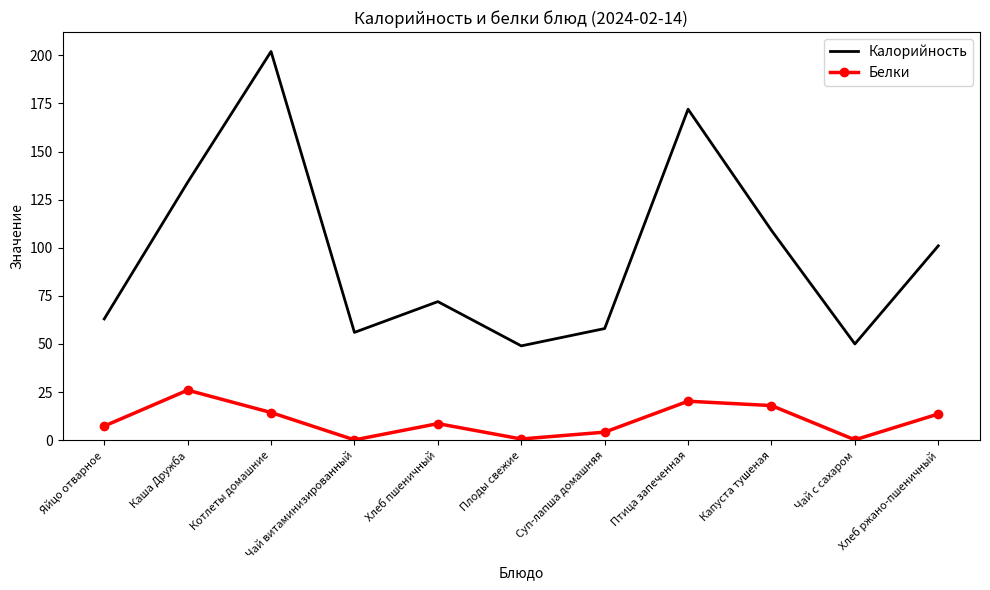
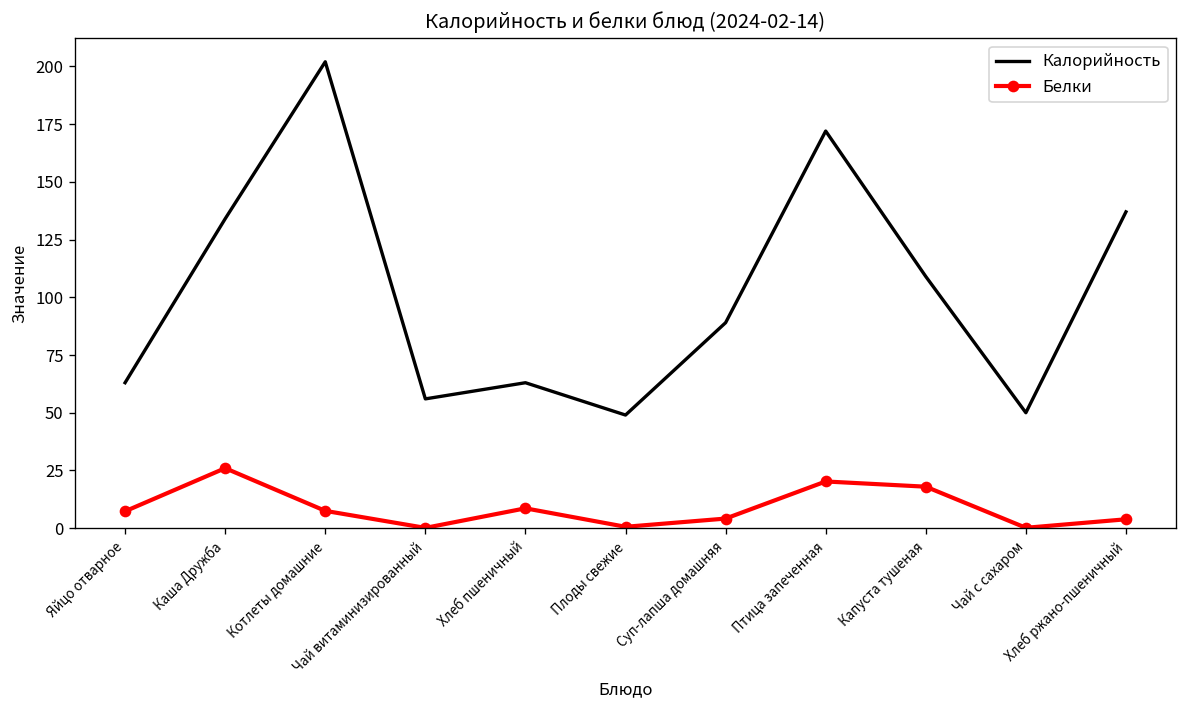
  {
    "Калорийность": {
      "Яйцо отварное": 63,
      "Каша Дружба": 134,
      "Котлеты домашние": 202,
      "Чай витаминизированный": 56,
-     "Хлеб пшеничный": 72,
+     "Хлеб пшеничный": 63,
      "Плоды свежие": 49,
-     "Суп-лапша домашняя": 58,
+     "Суп-лапша домашняя": 89,
      "Птица запеченная": 172,
      "Капуста тушеная": 109,
      "Чай с сахаром": 50,
-     "Хлеб ржано-пшеничный": 101
+     "Хлеб ржано-пшеничный": 137
    },
    "Белки": {
      "Яйцо отварное": 7,
      "Каша Дружба": 26,
-     "Котлеты домашние": 14,
+     "Котлеты домашние": 8,
      "Чай витаминизированный": 0,
      "Хлеб пшеничный": 9,
      "Плоды свежие": 1,
      "Суп-лапша домашняя": 4,
      "Птица запеченная": 20,
      "Капуста тушеная": 18,
      "Чай с сахаром": 0,
-     "Хлеб ржано-пшеничный": 14
+     "Хлеб ржано-пшеничный": 4
    }
  }
